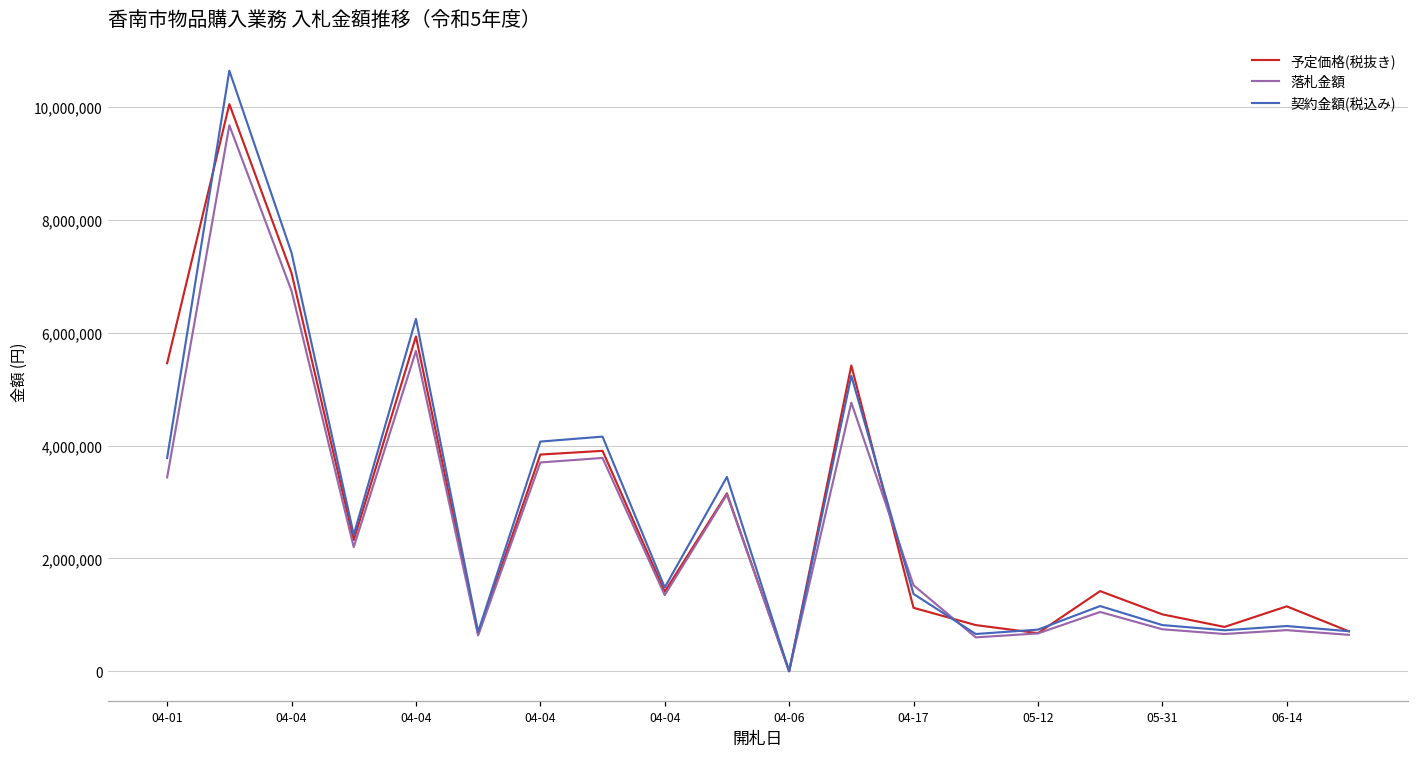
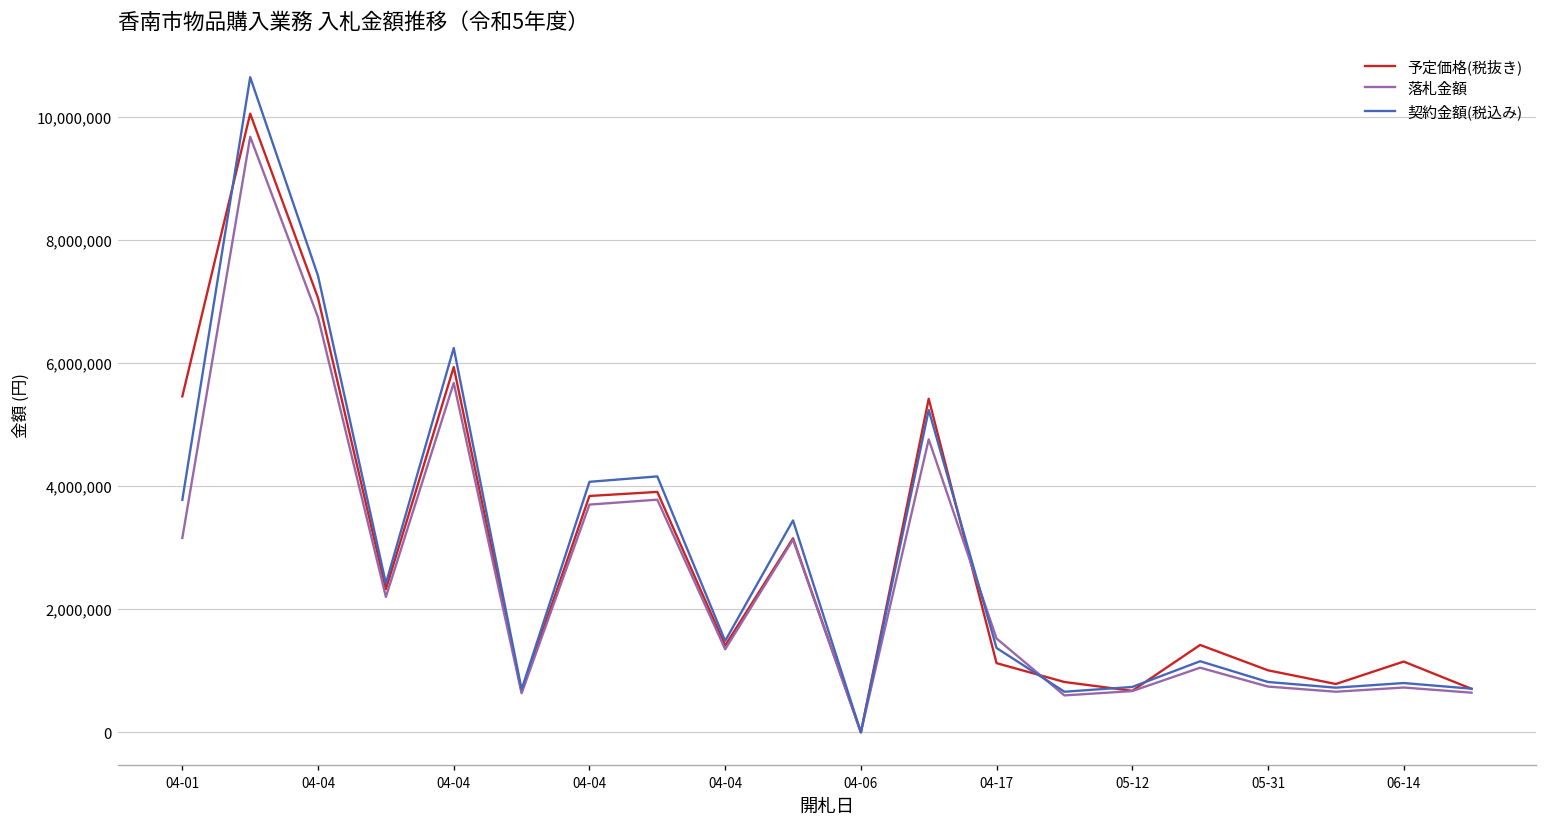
  {
    "予定価格(税抜き)": {
      "04-01": "5,500,000",
      "04-17": "1,100,000",
      "06-14": "1,200,000"
    },
    "落札金額": {
-     "04-01": "3,400,000",
+     "04-01": "3,200,000",
      "04-17": "1,500,000",
      "06-14": "700,000"
    },
    "契約金額(税込み)": {
      "04-01": "3,800,000",
      "04-17": "1,400,000",
      "05-12": "700,000",
      "06-14": "800,000"
    }
  }
